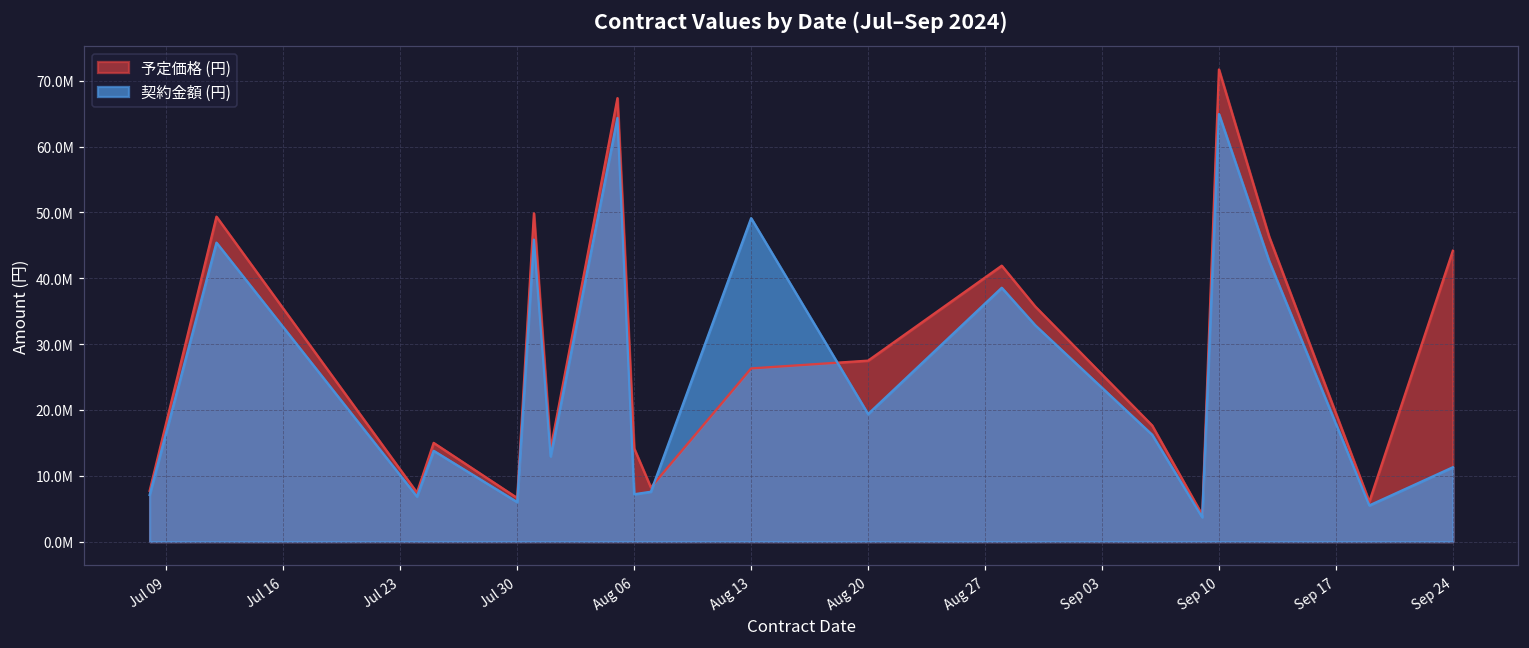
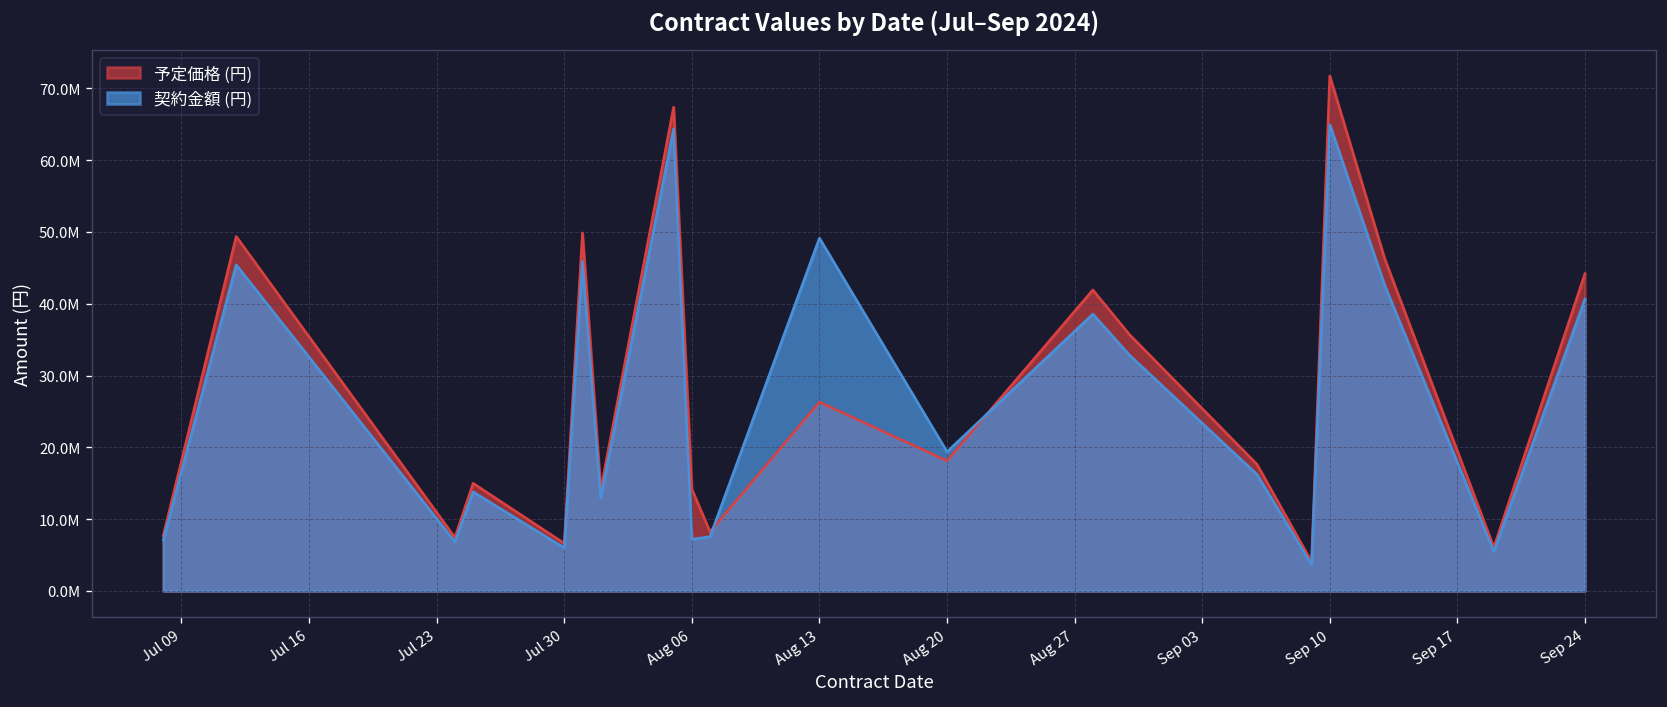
  {
    "予定価格 (円)": {
      "Jul 30": 7000000,
      "Aug 06": 14000000,
      "Aug 13": 26000000,
-     "Aug 20": 27000000,
+     "Aug 20": 18000000,
      "Sep 10": 72000000,
      "Sep 24": 44000000
    },
    "契約金額 (円)": {
      "Jul 30": 6000000,
      "Aug 06": 7000000,
      "Aug 13": 49000000,
      "Aug 20": 19000000,
      "Sep 10": 65000000,
-     "Sep 24": 11000000
+     "Sep 24": 41000000
    }
  }
